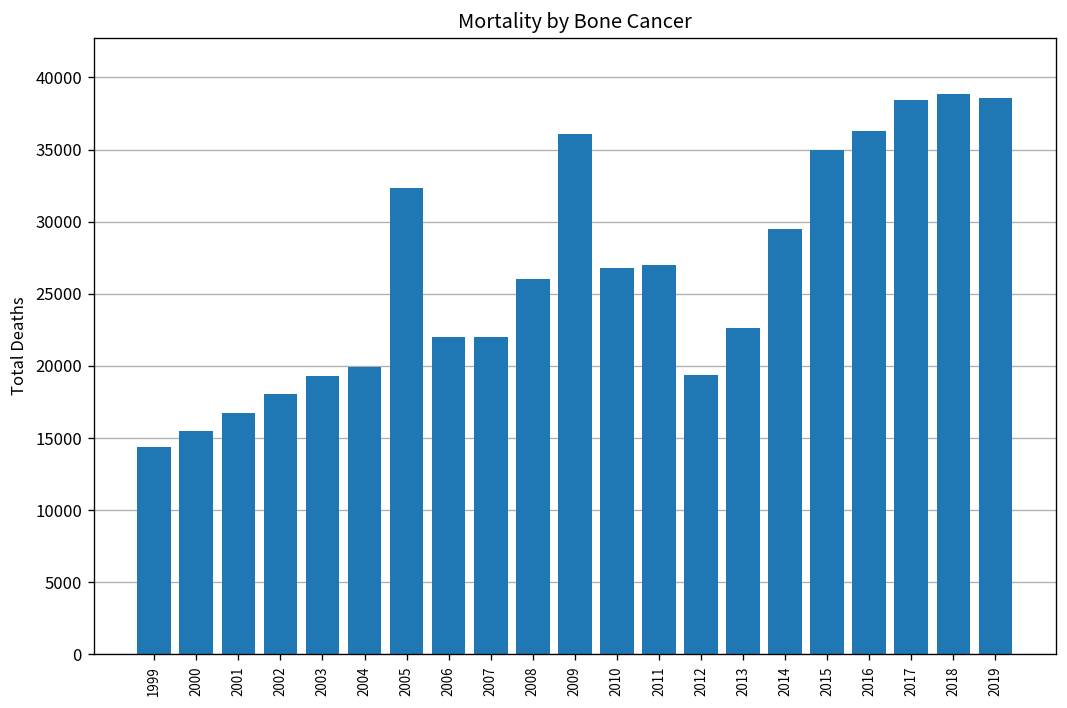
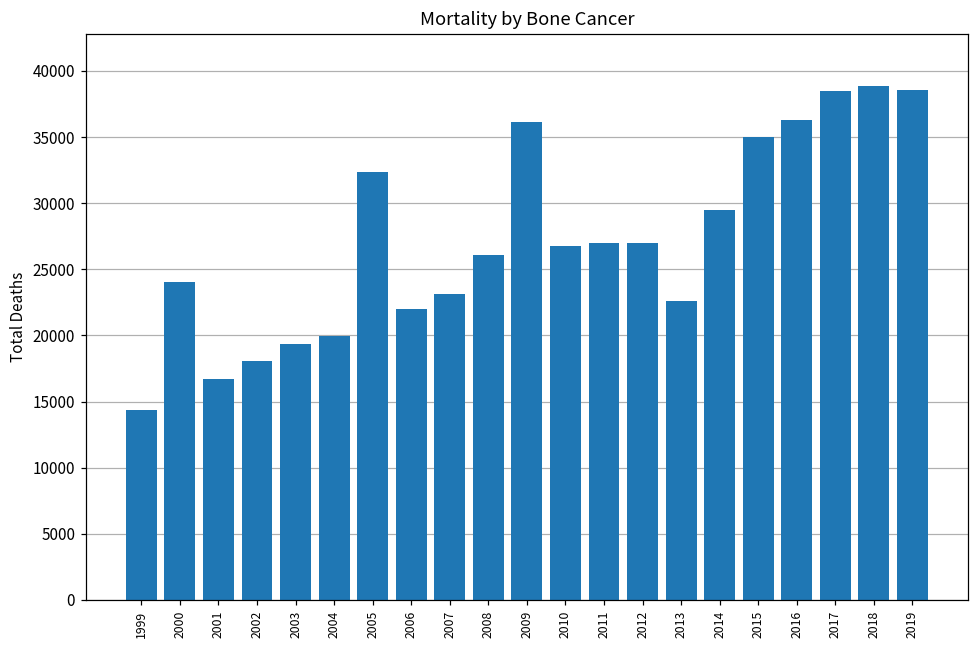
  {
    "1999": 14400,
-   "2000": 15500,
+   "2000": 24000,
    "2001": 16700,
    "2002": 18000,
    "2003": 19300,
    "2004": 20000,
    "2005": 32300,
    "2006": 22000,
-   "2007": 22000,
+   "2007": 23100,
    "2008": 26100,
    "2009": 36100,
    "2010": 26800,
    "2011": 27000,
-   "2012": 19400,
+   "2012": 27000,
    "2013": 22600,
    "2014": 29500,
    "2015": 35000,
    "2016": 36300,
    "2017": 38400,
    "2018": 38900,
    "2019": 38600
  }
